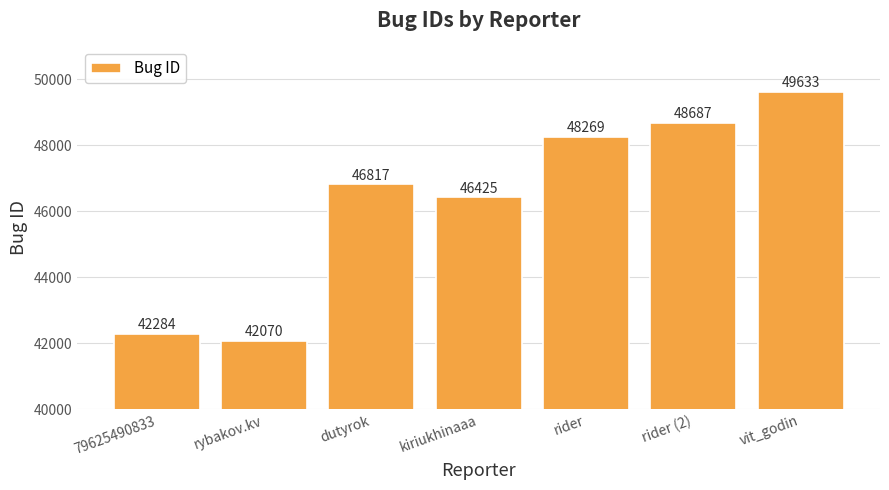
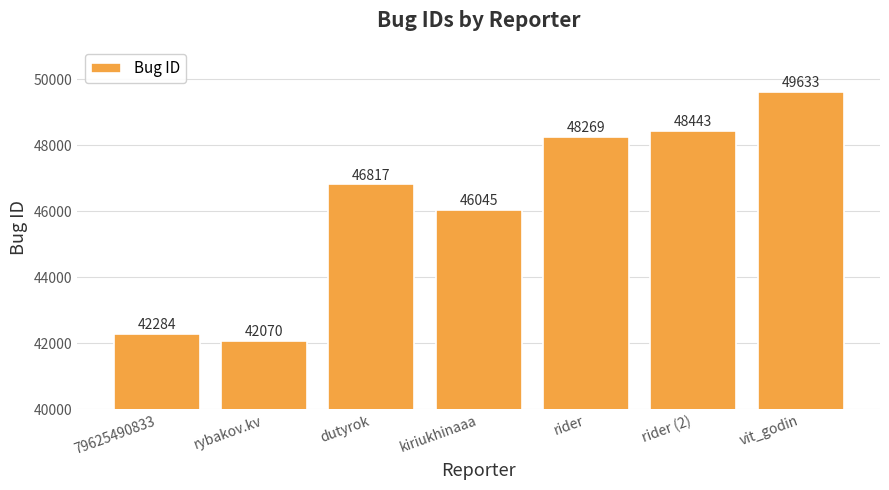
  {
    "79625490833": 42284,
    "rybakov.kv": 42070,
    "dutyrok": 46817,
-   "kiriukhinaaa": 46425,
+   "kiriukhinaaa": 46045,
    "rider": 48269,
-   "rider (2)": 48687,
+   "rider (2)": 48443,
    "vit_godin": 49633
  }
